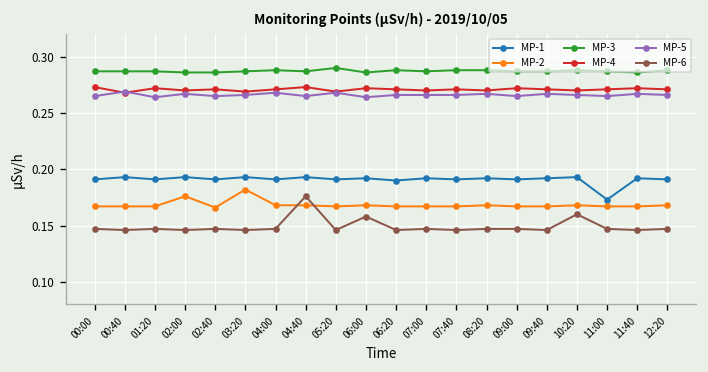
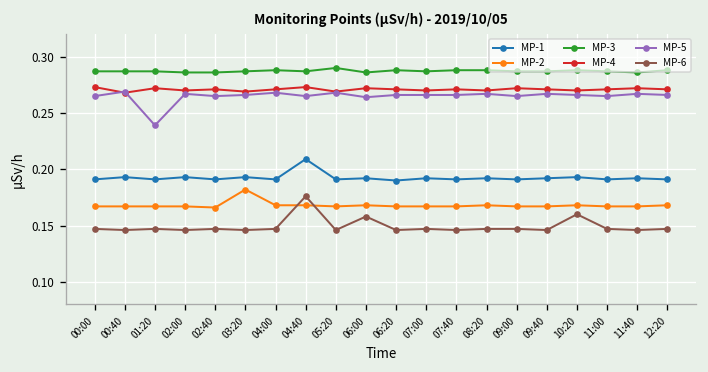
  {
    "MP-1": {
      "00:00": 0.19,
      "00:40": 0.19,
      "01:20": 0.19,
      "02:00": 0.19,
      "02:40": 0.19,
      "03:20": 0.19,
      "04:00": 0.19,
-     "04:40": 0.19,
+     "04:40": 0.21,
      "05:20": 0.19,
      "06:00": 0.19,
      "06:20": 0.19,
      "07:00": 0.19,
      "07:40": 0.19,
      "08:20": 0.19,
      "09:00": 0.19,
      "09:40": 0.19,
      "10:20": 0.19,
-     "11:00": 0.17,
+     "11:00": 0.19,
      "11:40": 0.19,
      "12:20": 0.19
    },
    "MP-2": {
      "00:00": 0.17,
      "00:40": 0.17,
      "01:20": 0.17,
-     "02:00": 0.18,
+     "02:00": 0.17,
      "02:40": 0.17,
      "03:20": 0.18,
      "04:00": 0.17,
      "04:40": 0.17,
      "05:20": 0.17,
      "06:00": 0.17,
      "06:20": 0.17,
      "07:00": 0.17,
      "07:40": 0.17,
      "08:20": 0.17,
      "09:00": 0.17,
      "09:40": 0.17,
      "10:20": 0.17,
      "11:00": 0.17,
      "11:40": 0.17,
      "12:20": 0.17
    },
    "MP-3": {
      "00:00": 0.29,
      "00:40": 0.29,
      "01:20": 0.29,
      "02:00": 0.29,
      "02:40": 0.29,
      "03:20": 0.29,
      "04:00": 0.29,
      "04:40": 0.29,
      "05:20": 0.29,
      "06:00": 0.29,
      "06:20": 0.29,
      "07:00": 0.29,
      "07:40": 0.29,
      "08:20": 0.29
    },
    "MP-4": {
      "00:00": 0.27,
      "01:20": 0.27,
      "02:00": 0.27,
      "02:40": 0.27,
      "03:20": 0.27,
      "04:00": 0.27,
      "04:40": 0.27,
      "06:00": 0.27,
      "06:20": 0.27,
      "07:00": 0.27,
      "07:40": 0.27,
      "08:20": 0.27,
      "09:00": 0.27,
      "09:40": 0.27,
      "10:20": 0.27,
      "11:00": 0.27,
      "11:40": 0.27,
      "12:20": 0.27
    },
    "MP-5": {
      "00:00": 0.27,
-     "01:20": 0.26,
+     "01:20": 0.24,
      "02:00": 0.27,
      "02:40": 0.27,
      "03:20": 0.27,
      "04:00": 0.27,
      "04:40": 0.27,
      "06:00": 0.26,
      "06:20": 0.27,
      "07:00": 0.27,
      "07:40": 0.27,
      "08:20": 0.27,
      "09:00": 0.27,
      "09:40": 0.27,
      "10:20": 0.27,
      "11:00": 0.27,
      "11:40": 0.27,
      "12:20": 0.27
    },
    "MP-6": {
      "00:00": 0.15,
      "00:40": 0.15,
      "01:20": 0.15,
      "02:00": 0.15,
      "02:40": 0.15,
      "03:20": 0.15,
      "04:00": 0.15,
      "04:40": 0.18,
      "05:20": 0.15,
      "06:00": 0.16,
      "06:20": 0.15,
      "07:00": 0.15,
      "07:40": 0.15,
      "08:20": 0.15,
      "09:00": 0.15,
      "09:40": 0.15,
      "10:20": 0.16,
      "11:00": 0.15,
      "11:40": 0.15,
      "12:20": 0.15
    }
  }
